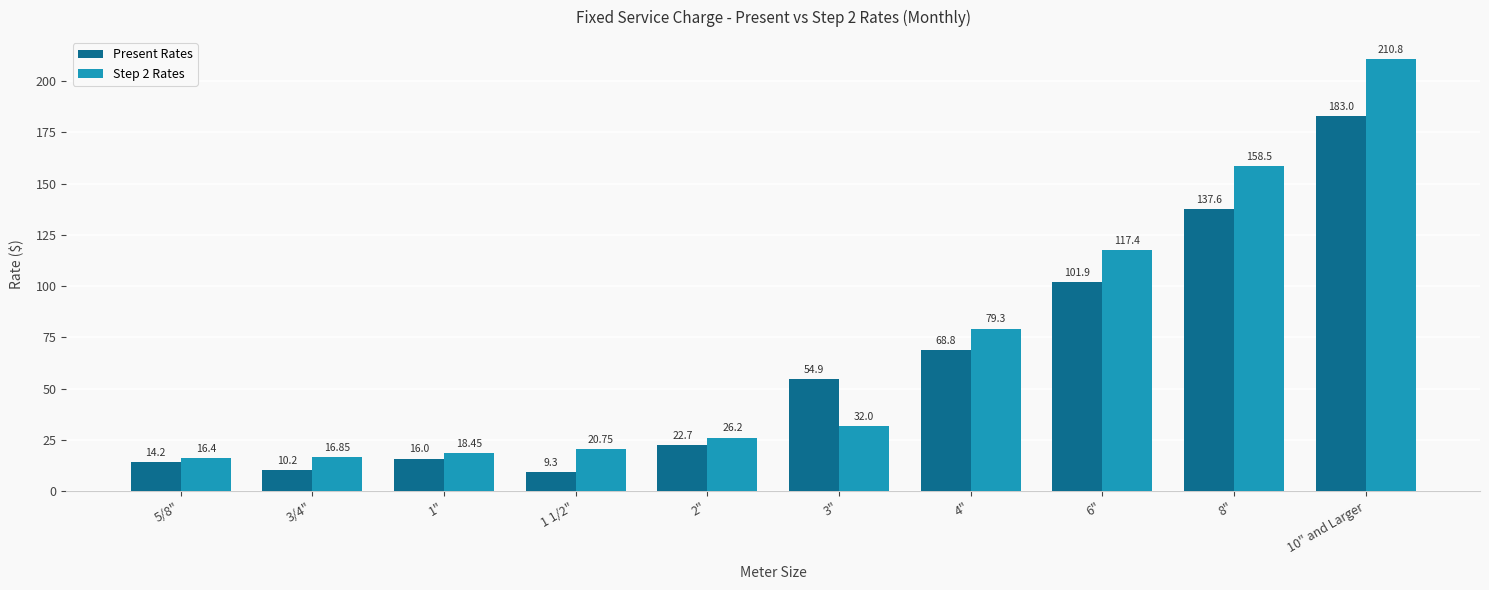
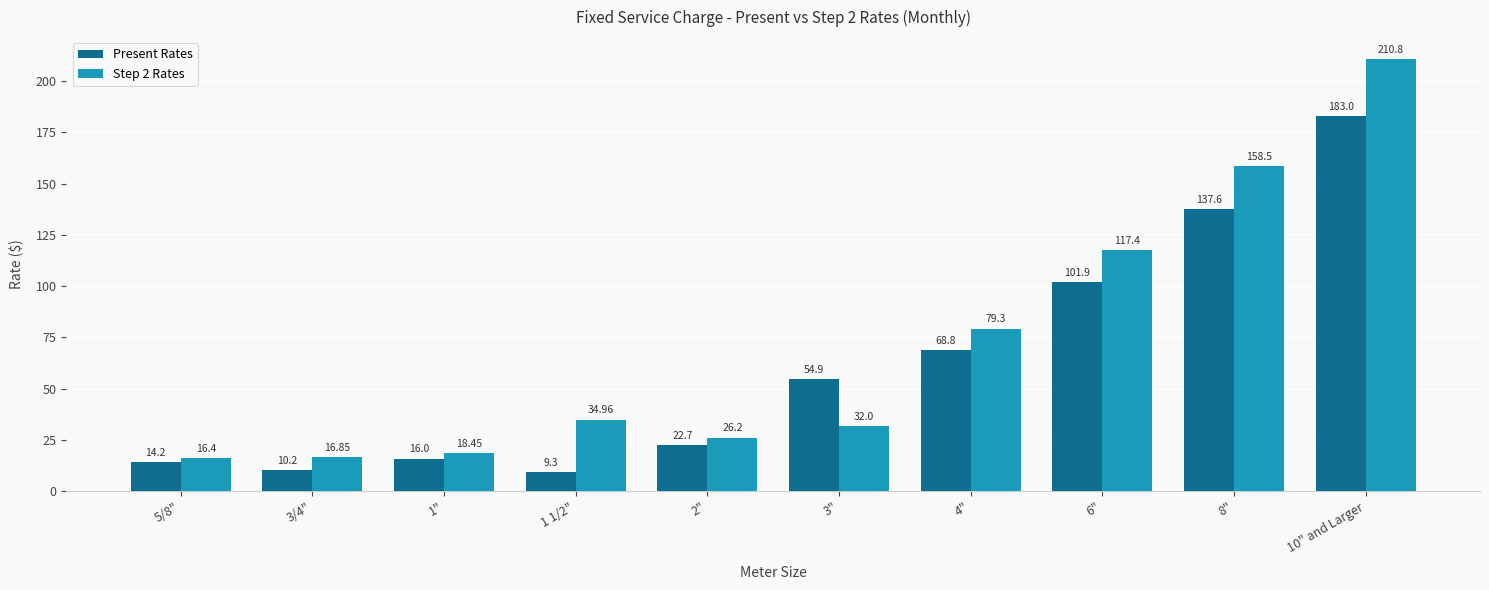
  {
    "Present Rates": {
      "5/8\"": 14.2,
      "3/4\"": 10.2,
      "1\"": 16.0,
      "1 1/2\"": 9.3,
      "2\"": 22.7,
      "3\"": 54.9,
      "4\"": 68.8,
      "6\"": 101.9,
      "8\"": 137.6,
      "10\" and Larger": 183.0
    },
    "Step 2 Rates": {
      "5/8\"": 16.4,
      "3/4\"": 16.85,
      "1\"": 18.45,
-     "1 1/2\"": 20.75,
+     "1 1/2\"": 34.96,
      "2\"": 26.2,
      "3\"": 32.0,
      "4\"": 79.3,
      "6\"": 117.4,
      "8\"": 158.5,
      "10\" and Larger": 210.8
    }
  }
